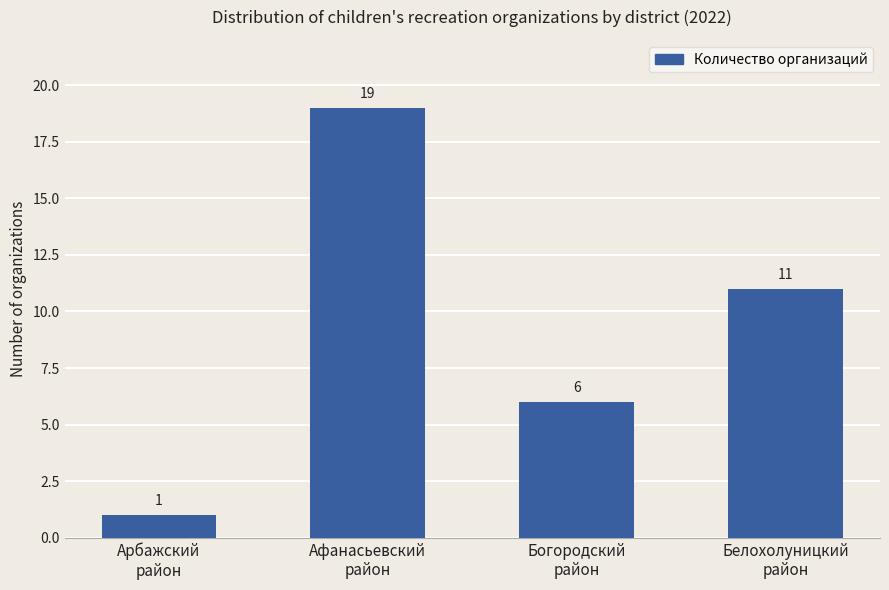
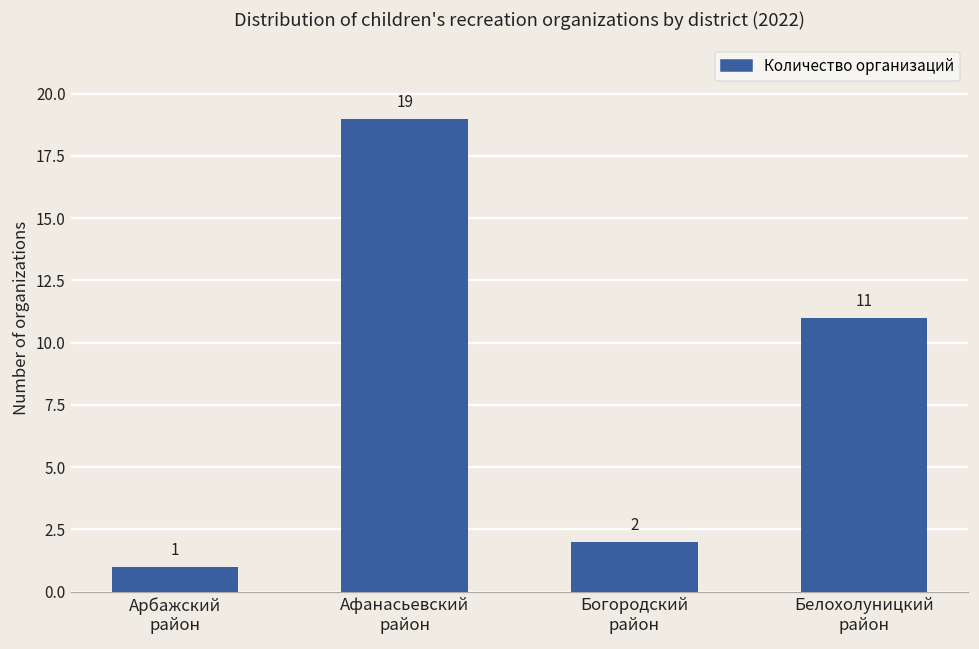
  {
    "Арбажский район": 1,
    "Афанасьевский район": 19,
-   "Богородский район": 6,
+   "Богородский район": 2,
    "Белохолуницкий район": 11
  }
